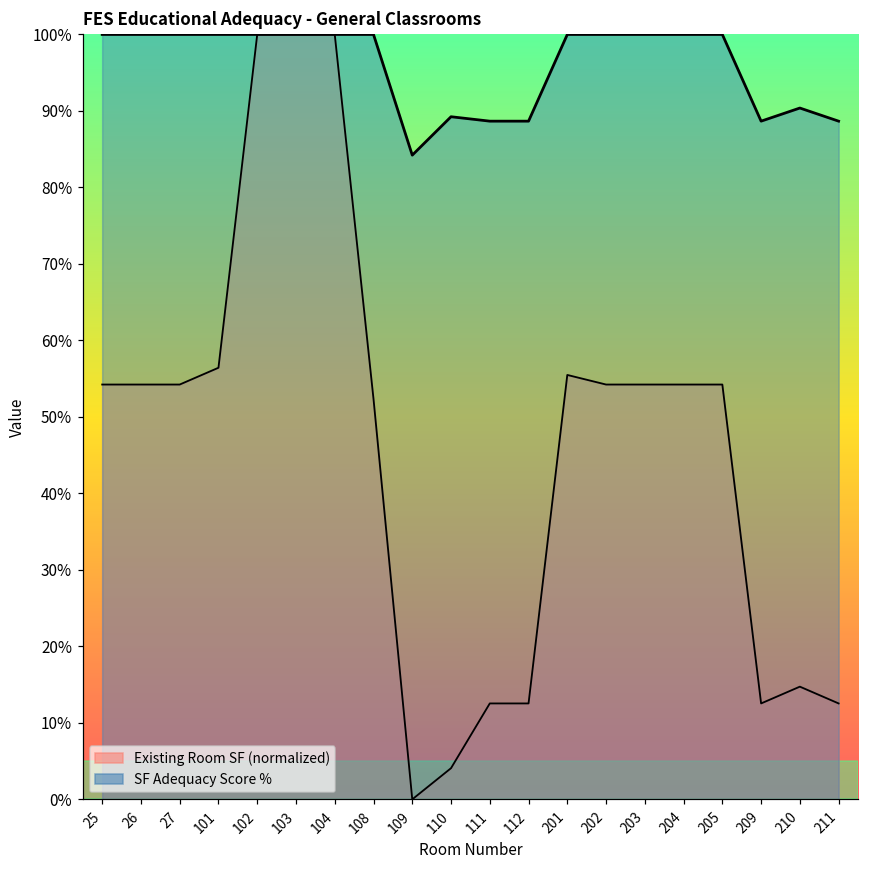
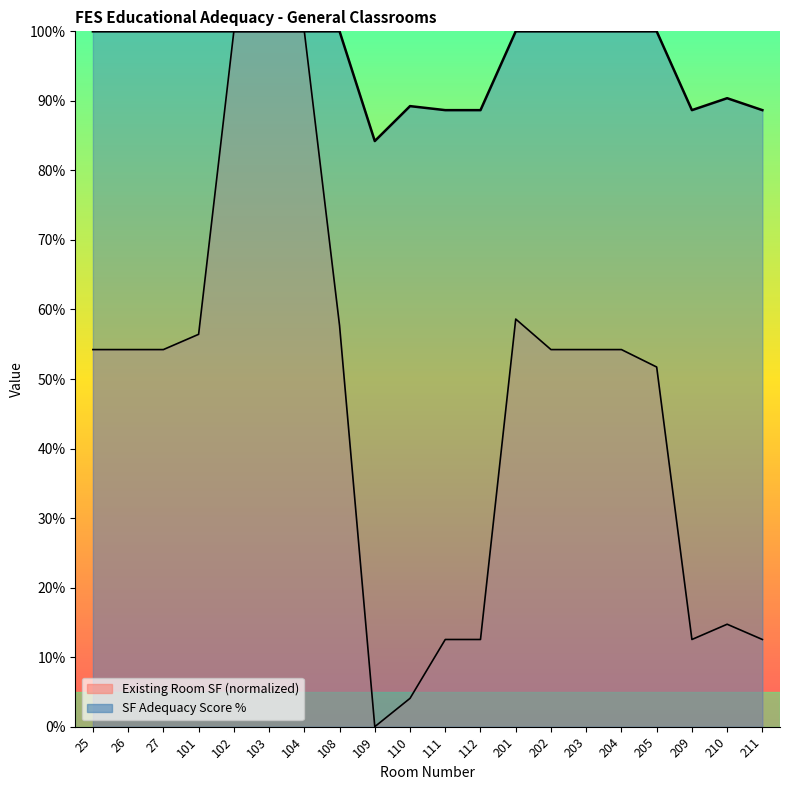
  {
    "Existing Room SF (normalized)": {
      "25": "54%",
      "26": "54%",
      "27": "54%",
      "101": "56%",
-     "108": "52%",
+     "108": "58%",
      "111": "13%",
      "112": "13%",
-     "201": "55%",
+     "201": "59%",
      "202": "54%",
      "203": "54%",
      "204": "54%",
-     "205": "54%",
+     "205": "52%",
      "209": "13%",
      "210": "15%",
      "211": "13%"
    },
    "SF Adequacy Score %": {
      "25": "100%",
      "26": "100%",
      "27": "100%",
      "101": "100%",
      "108": "100%",
      "109": "84%",
      "110": "89%",
      "111": "89%",
      "112": "89%",
      "201": "100%",
      "202": "100%",
      "203": "100%",
      "204": "100%",
      "205": "100%",
      "209": "89%",
      "210": "90%",
      "211": "89%"
    }
  }
